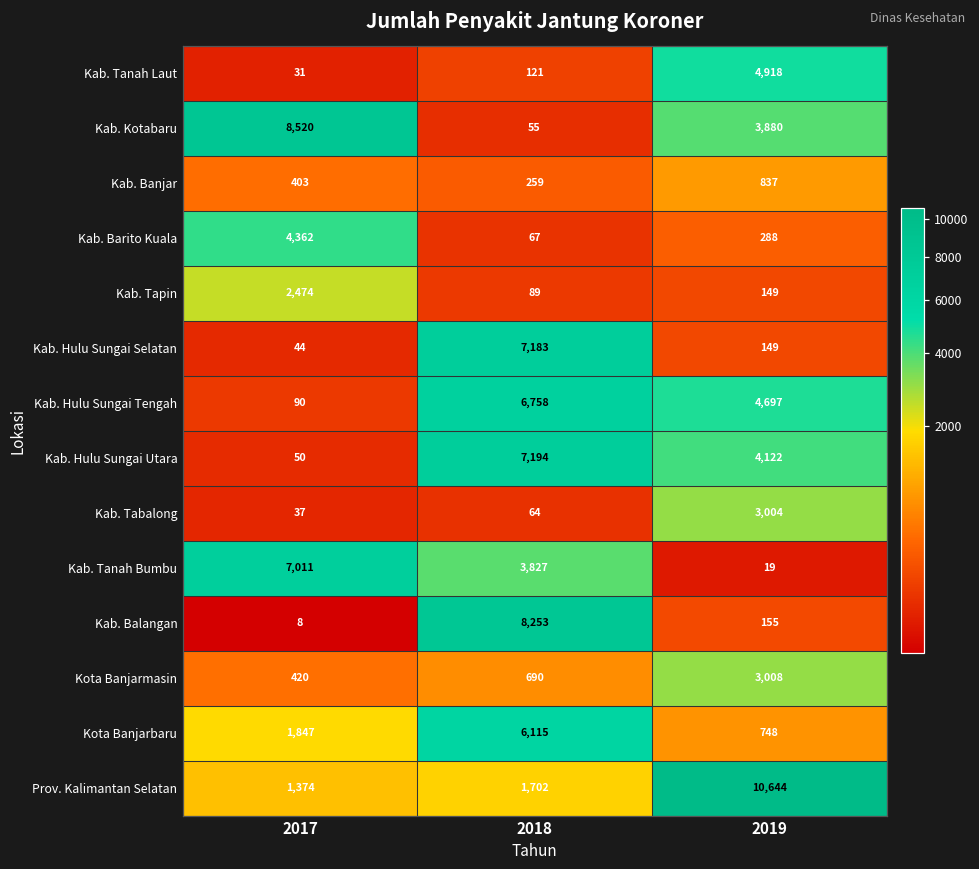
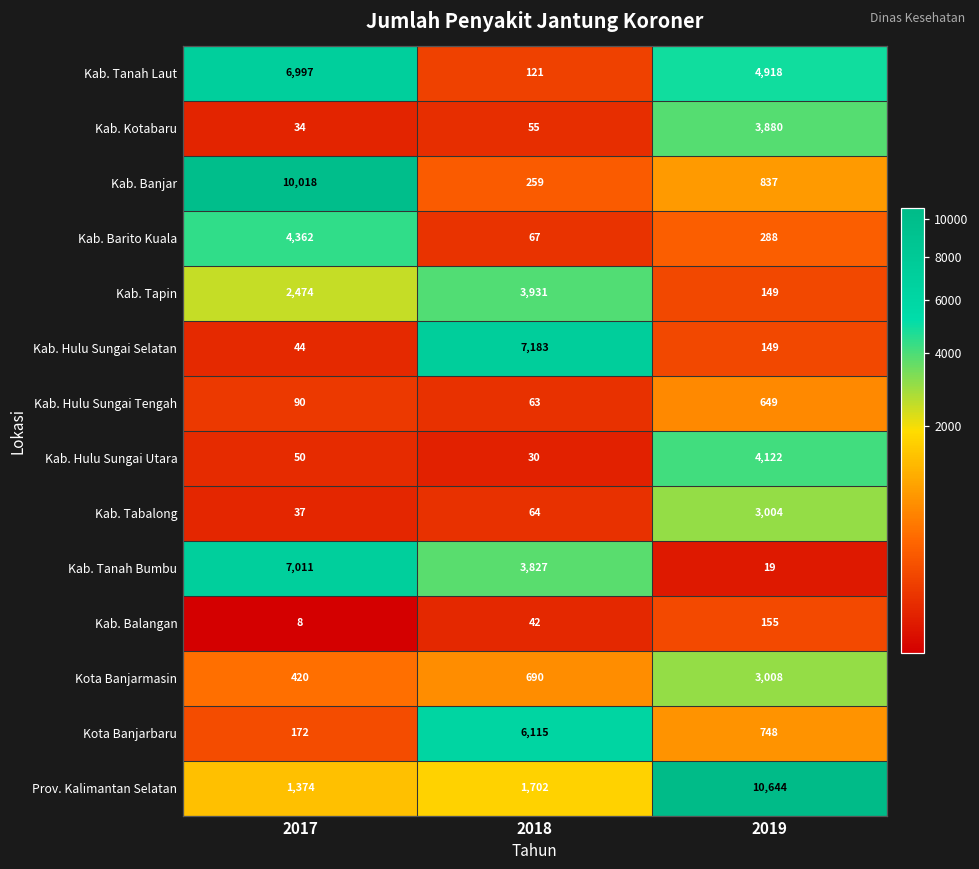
  {
    "Kab. Tanah Laut": {
-     "2017": "31",
+     "2017": "6,997",
      "2018": "121",
      "2019": "4,918"
    },
    "Kab. Kotabaru": {
-     "2017": "8,520",
+     "2017": "34",
      "2018": "55",
      "2019": "3,880"
    },
    "Kab. Banjar": {
-     "2017": "403",
+     "2017": "10,018",
      "2018": "259",
      "2019": "837"
    },
    "Kab. Barito Kuala": {
      "2017": "4,362",
      "2018": "67",
      "2019": "288"
    },
    "Kab. Tapin": {
      "2017": "2,474",
-     "2018": "89",
+     "2018": "3,931",
      "2019": "149"
    },
    "Kab. Hulu Sungai Selatan": {
      "2017": "44",
      "2018": "7,183",
      "2019": "149"
    },
    "Kab. Hulu Sungai Tengah": {
      "2017": "90",
-     "2018": "6,758",
-     "2019": "4,697"
+     "2018": "63",
+     "2019": "649"
    },
    "Kab. Hulu Sungai Utara": {
      "2017": "50",
-     "2018": "7,194",
+     "2018": "30",
      "2019": "4,122"
    },
    "Kab. Tabalong": {
      "2017": "37",
      "2018": "64",
      "2019": "3,004"
    },
    "Kab. Tanah Bumbu": {
      "2017": "7,011",
      "2018": "3,827",
      "2019": "19"
    },
    "Kab. Balangan": {
      "2017": "8",
-     "2018": "8,253",
+     "2018": "42",
      "2019": "155"
    },
    "Kota Banjarmasin": {
      "2017": "420",
      "2018": "690",
      "2019": "3,008"
    },
    "Kota Banjarbaru": {
-     "2017": "1,847",
+     "2017": "172",
      "2018": "6,115",
      "2019": "748"
    },
    "Prov. Kalimantan Selatan": {
      "2017": "1,374",
      "2018": "1,702",
      "2019": "10,644"
    }
  }
